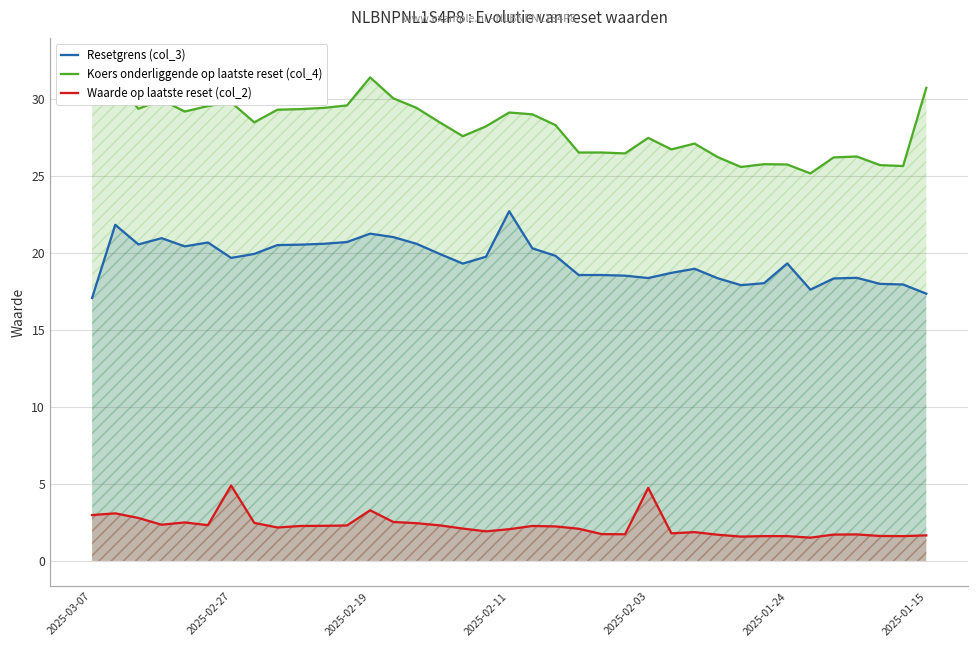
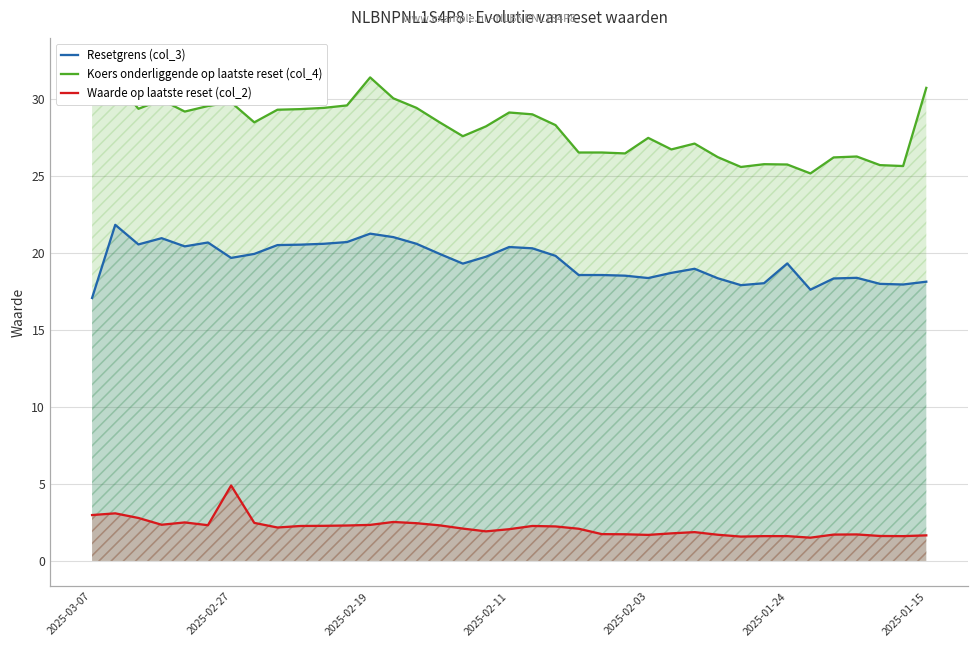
  {
    "Resetgrens (col_3)": {
      "2025-03-07": 17.1,
      "2025-02-27": 19.7,
      "2025-02-19": 21.3,
-     "2025-02-11": 22.7,
+     "2025-02-11": 20.4,
      "2025-02-03": 18.4,
      "2025-01-24": 19.3,
-     "2025-01-15": 17.4
+     "2025-01-15": 18.1
    },
    "Koers onderliggende op laatste reset (col_4)": {
      "2025-02-27": 29.8,
      "2025-02-19": 31.4,
      "2025-02-11": 29.1,
      "2025-02-03": 27.5,
      "2025-01-24": 25.8,
      "2025-01-15": 30.7
    },
    "Waarde op laatste reset (col_2)": {
      "2025-03-07": 3.0,
      "2025-02-27": 4.9,
-     "2025-02-19": 3.3,
+     "2025-02-19": 2.3,
      "2025-02-11": 2.1,
-     "2025-02-03": 4.7,
+     "2025-02-03": 1.7,
      "2025-01-24": 1.6,
      "2025-01-15": 1.7
    }
  }
